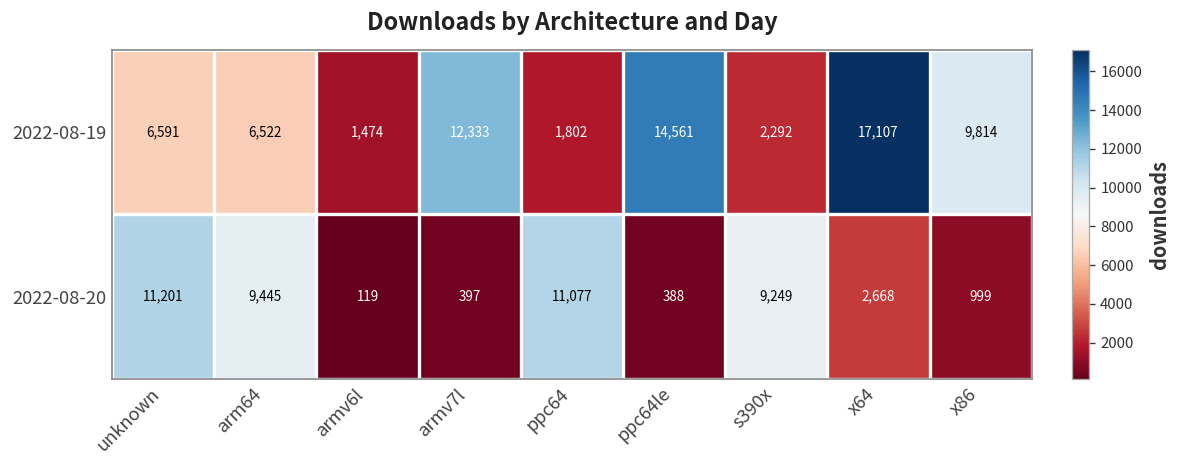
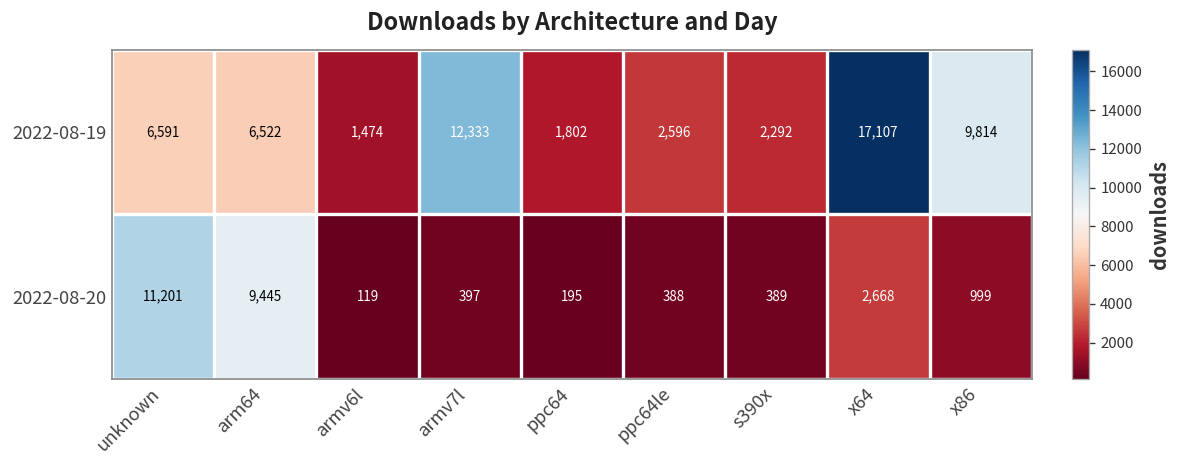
  {
    "2022-08-19": {
      "unknown": "6,591",
      "arm64": "6,522",
      "armv6l": "1,474",
      "armv7l": "12,333",
      "ppc64": "1,802",
-     "ppc64le": "14,561",
+     "ppc64le": "2,596",
      "s390x": "2,292",
      "x64": "17,107",
      "x86": "9,814"
    },
    "2022-08-20": {
      "unknown": "11,201",
      "arm64": "9,445",
      "armv6l": "119",
      "armv7l": "397",
-     "ppc64": "11,077",
+     "ppc64": "195",
      "ppc64le": "388",
-     "s390x": "9,249",
+     "s390x": "389",
      "x64": "2,668",
      "x86": "999"
    }
  }
